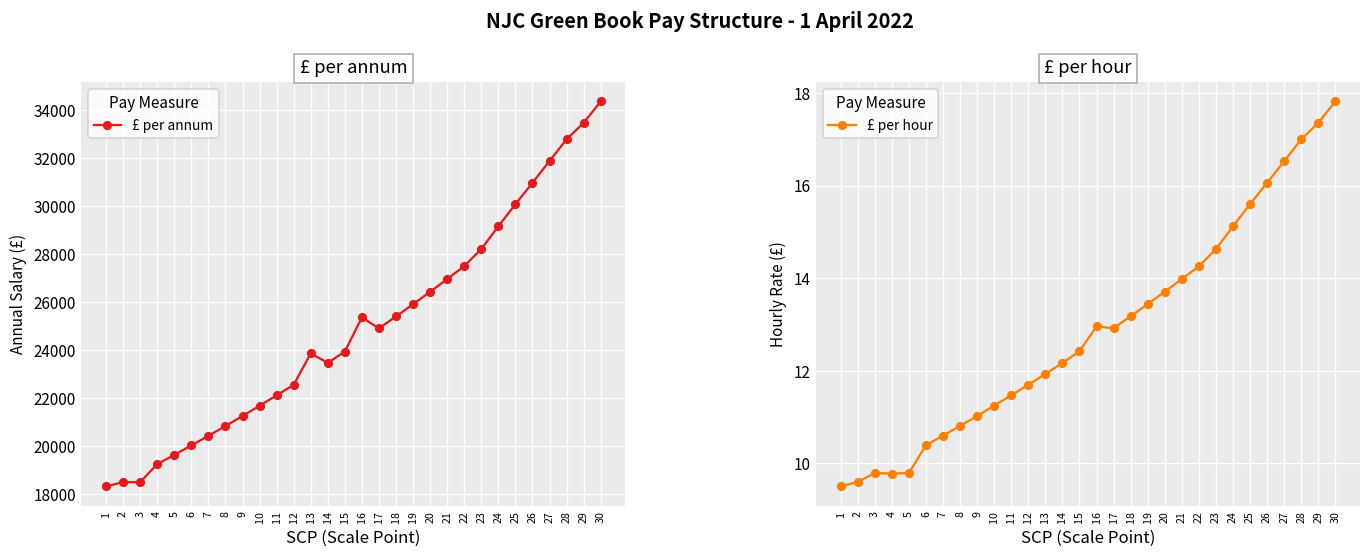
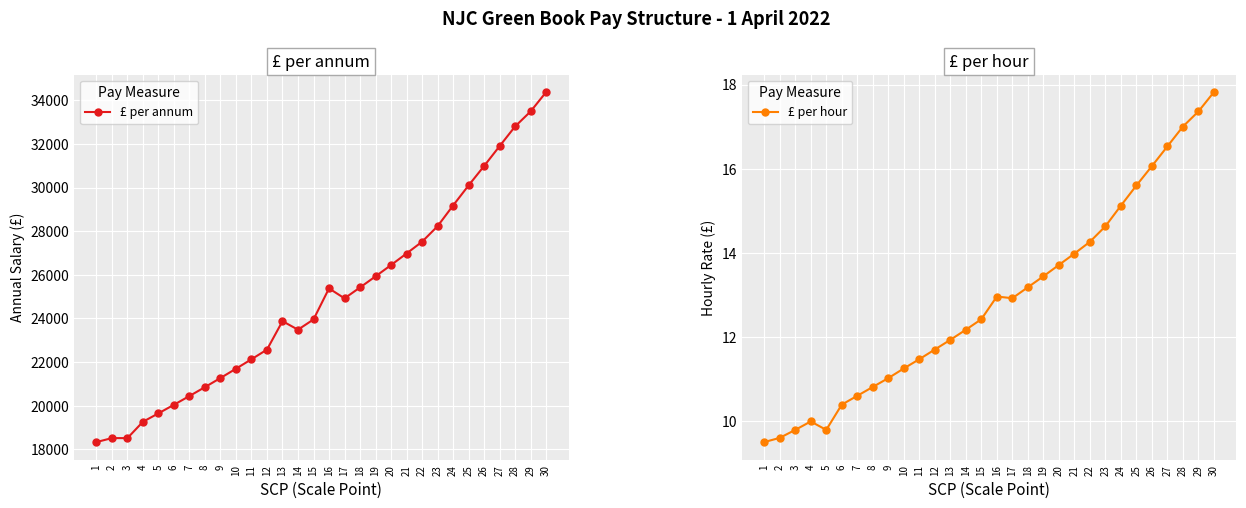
  {
    "£ per annum": {
      "1": 18300,
      "2": 18500,
      "3": 18500,
      "4": 19300,
      "5": 19700,
      "6": 20000,
      "7": 20400,
      "8": 20900,
      "9": 21300,
      "10": 21700,
      "11": 22100,
      "12": 22600,
      "13": 23900,
      "14": 23500,
      "15": 24000,
      "16": 25400,
      "17": 24900,
      "18": 25400,
      "19": 25900,
      "20": 26400,
      "21": 27000,
      "22": 27500,
      "23": 28200,
      "24": 29200,
      "25": 30100,
      "26": 31000,
      "27": 31900,
      "28": 32800,
      "29": 33500,
      "30": 34400
    },
    "£ per hour": {
      "1": 9.5,
      "2": 9.6,
      "3": 9.8,
-     "4": 9.8,
+     "4": 10.0,
      "5": 9.8,
      "6": 10.4,
      "7": 10.6,
      "8": 10.8,
      "9": 11.0,
      "10": 11.3,
      "11": 11.5,
      "12": 11.7,
      "13": 11.9,
      "14": 12.2,
      "15": 12.4,
      "16": 13.0,
      "17": 12.9,
      "18": 13.2,
      "19": 13.4,
      "20": 13.7,
      "21": 14.0,
      "22": 14.3,
      "23": 14.6,
      "24": 15.1,
      "25": 15.6,
      "26": 16.1,
      "27": 16.5,
      "28": 17.0,
      "29": 17.4,
      "30": 17.8
    }
  }
